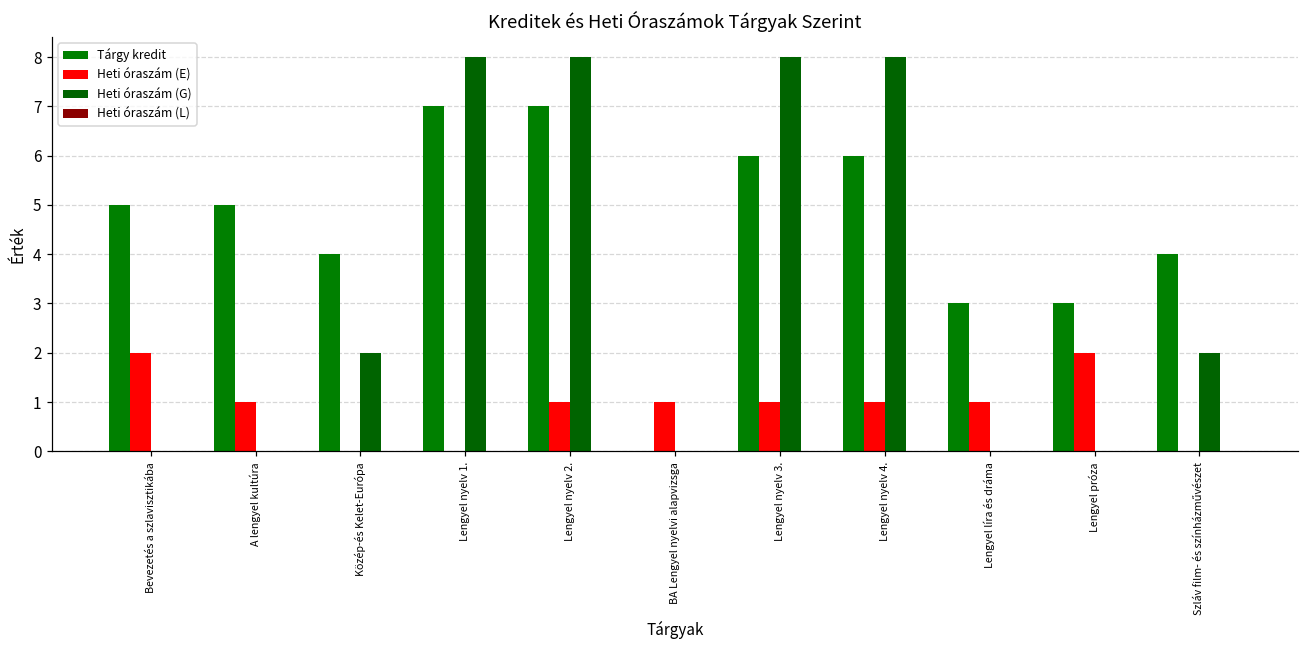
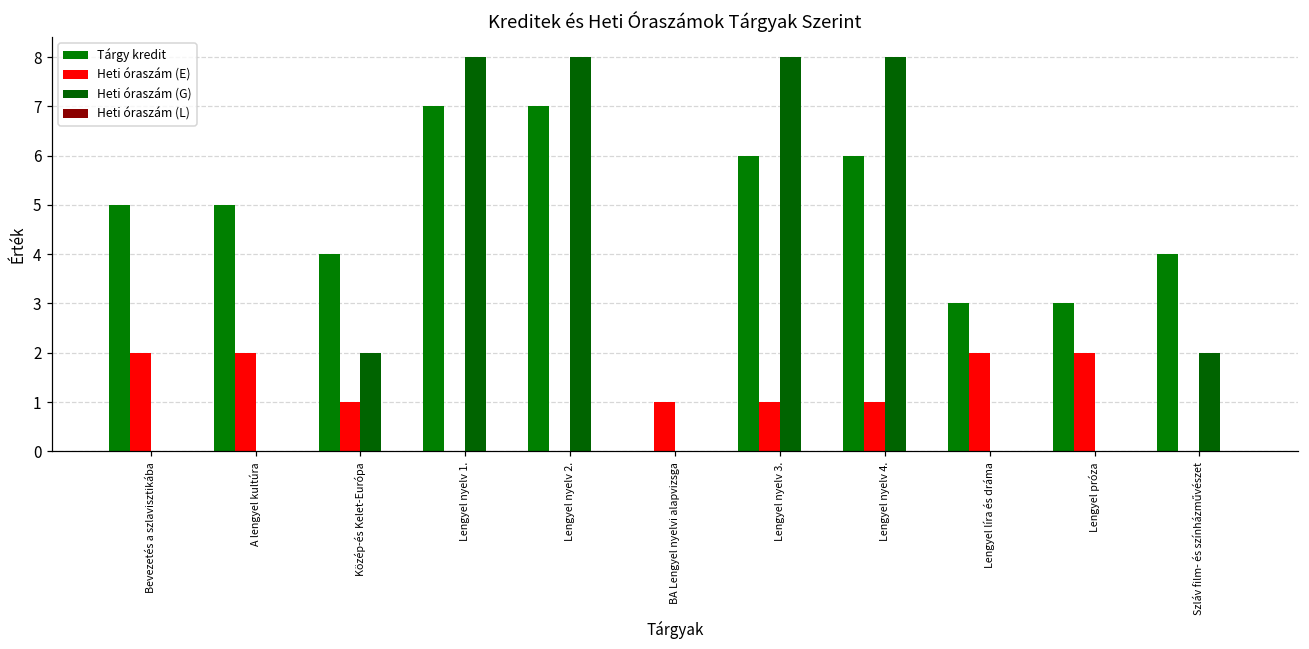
  {
    "Heti óraszám (E)": {
      "Bevezetés a szlavisztikába": 2,
-     "A lengyel kultúra": 1,
-     "Közép-és Kelet-Európa": 0,
+     "A lengyel kultúra": 2,
+     "Közép-és Kelet-Európa": 1,
      "Lengyel nyelv 1.": 0,
-     "Lengyel nyelv 2.": 1,
+     "Lengyel nyelv 2.": 0,
      "BA Lengyel nyelvi alapvizsga": 1,
      "Lengyel nyelv 3.": 1,
      "Lengyel nyelv 4.": 1,
-     "Lengyel líra és dráma": 1,
+     "Lengyel líra és dráma": 2,
      "Lengyel próza": 2,
      "Szláv film- és színházművészet": 0
    },
    "Heti óraszám (L)": {
      "Bevezetés a szlavisztikába": 0,
      "A lengyel kultúra": 0,
      "Közép-és Kelet-Európa": 0,
      "Lengyel nyelv 1.": 0,
      "Lengyel nyelv 2.": 0,
      "BA Lengyel nyelvi alapvizsga": 0,
      "Lengyel nyelv 3.": 0,
      "Lengyel nyelv 4.": 0,
      "Lengyel líra és dráma": 0,
      "Lengyel próza": 0,
      "Szláv film- és színházművészet": 0
    }
  }
